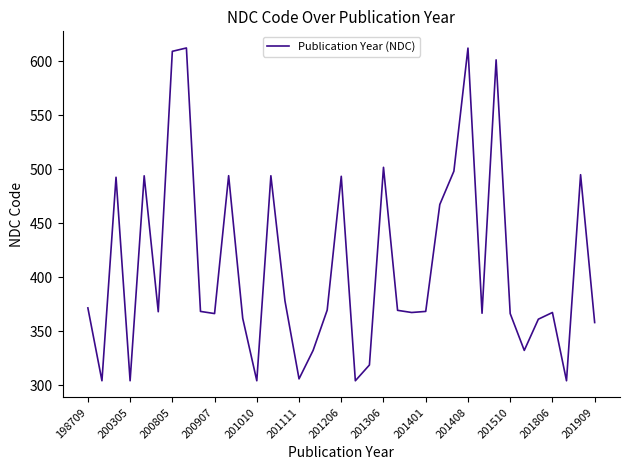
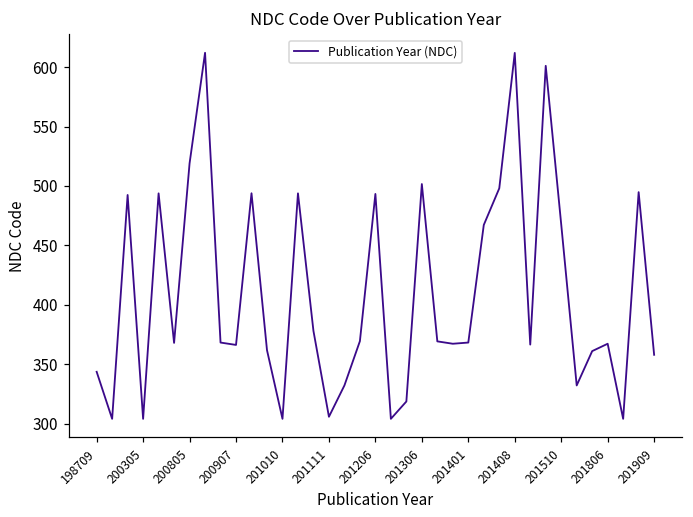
  {
-   "198709": 371,
+   "198709": 344,
    "200305": 304,
-   "200805": 609,
+   "200805": 519,
    "200907": 366,
    "201010": 304,
    "201111": 306,
    "201206": 493,
    "201306": 502,
    "201401": 368,
    "201408": 612,
-   "201510": 366,
+   "201510": 468,
    "201806": 367,
    "201909": 358
  }
